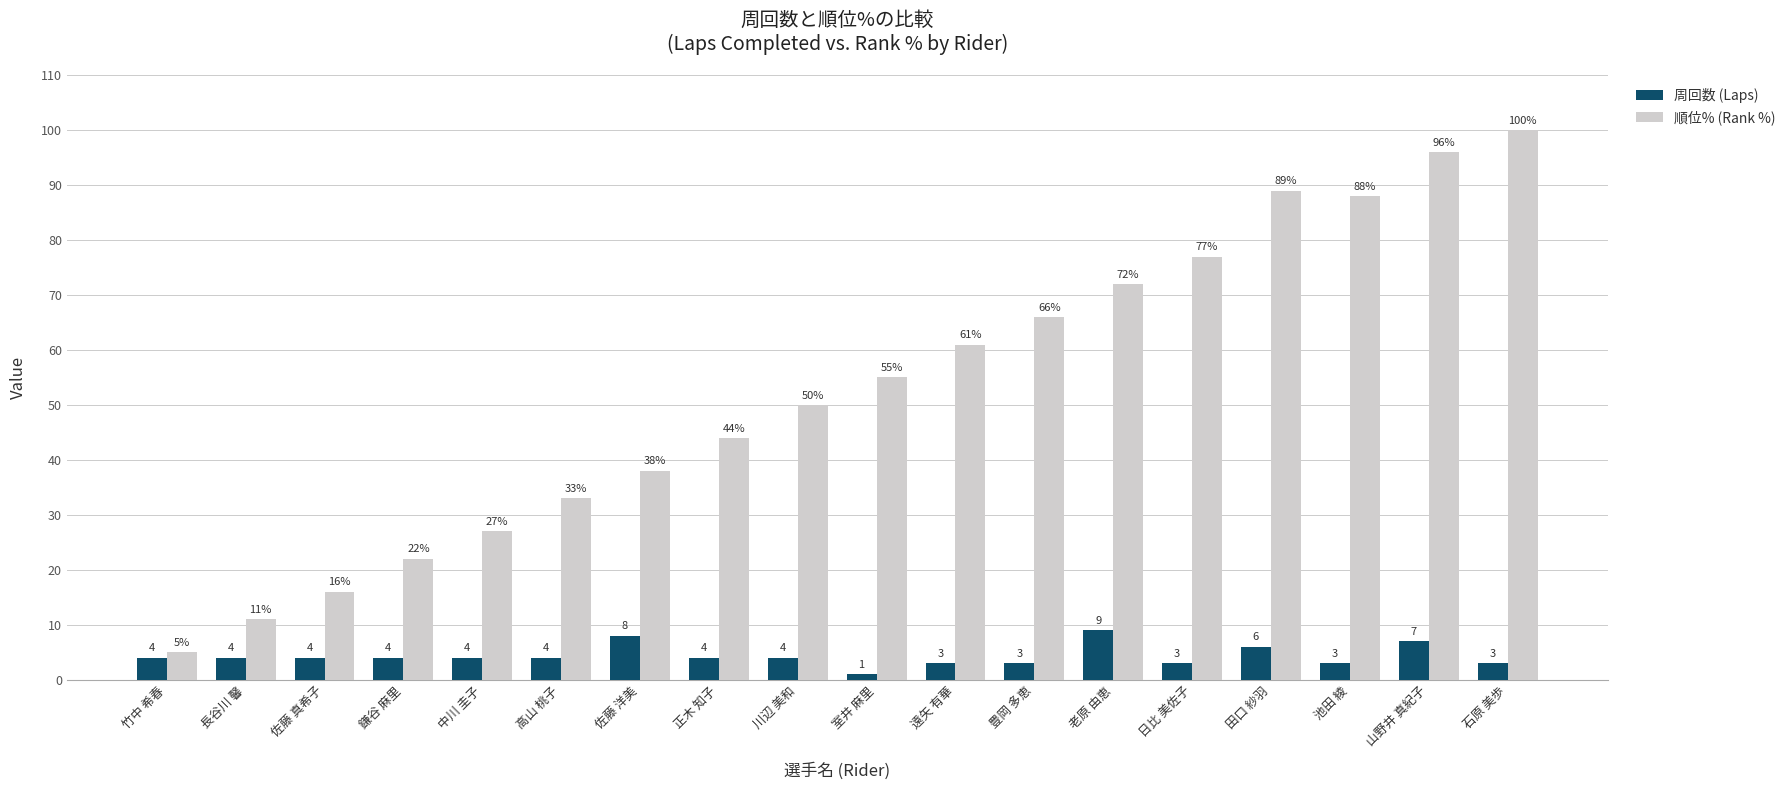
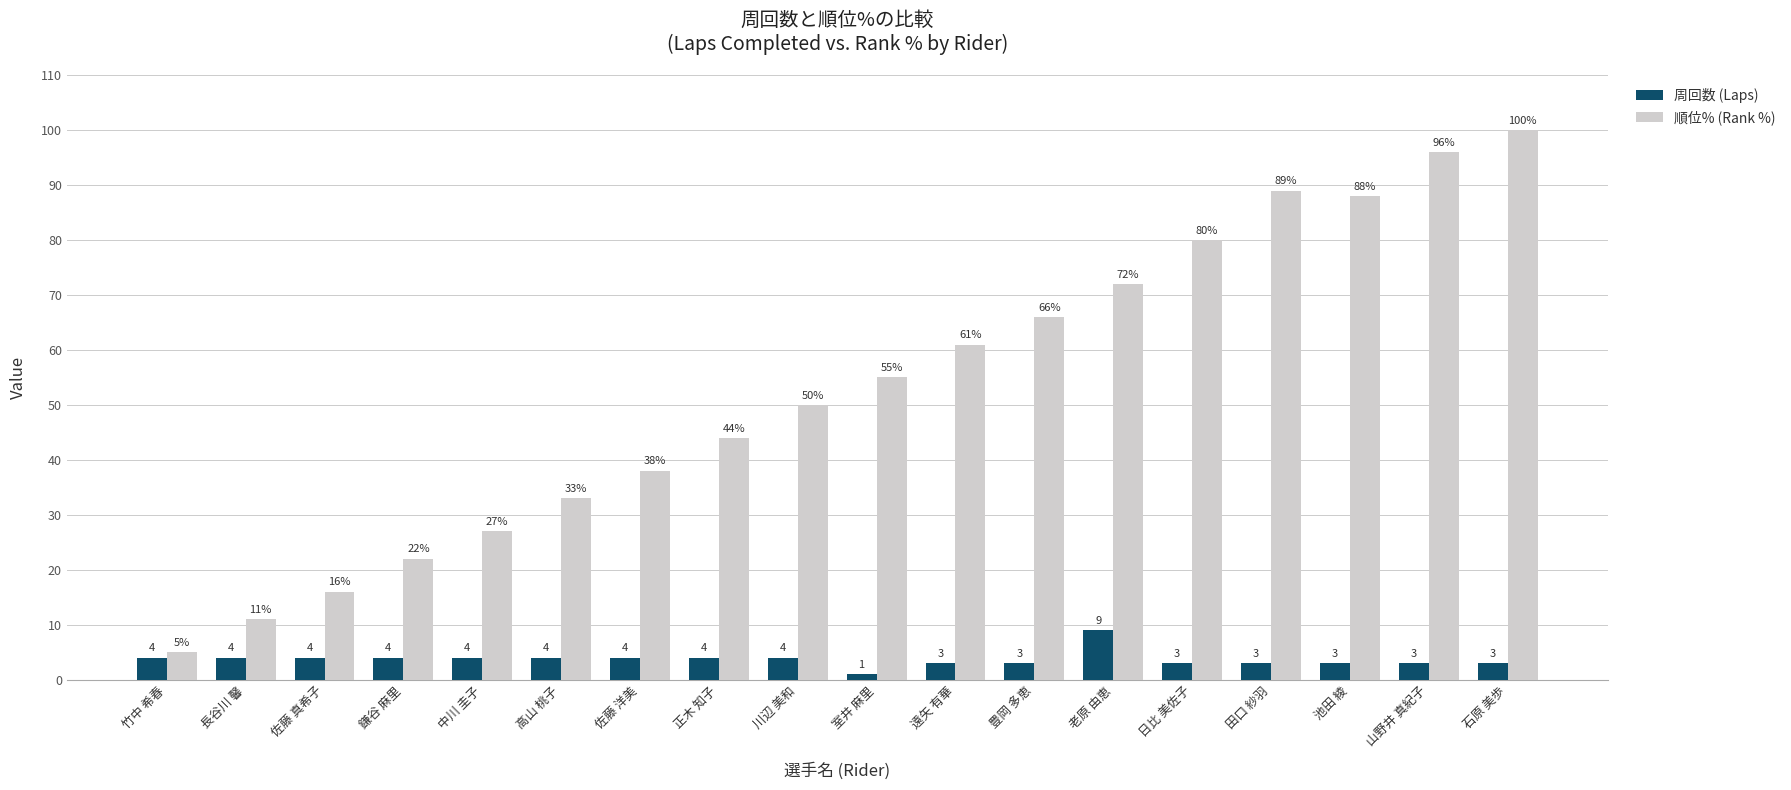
  {
    "周回数 (Laps)": {
      "竹中 希春": "4",
      "長谷川 馨": "4",
      "佐藤 真希子": "4",
      "鎌谷 麻里": "4",
      "中川 圭子": "4",
      "高山 桃子": "4",
-     "佐藤 洋美": "8",
+     "佐藤 洋美": "4",
      "正木 知子": "4",
      "川辺 美和": "4",
      "室井 麻里": "1",
      "遠矢 有華": "3",
      "豊岡 多恵": "3",
      "老原 由恵": "9",
      "日比 美佐子": "3",
-     "田口 紗羽": "6",
+     "田口 紗羽": "3",
      "池田 綾": "3",
-     "山野井 真紀子": "7",
+     "山野井 真紀子": "3",
      "石原 美歩": "3"
    },
    "順位% (Rank %)": {
      "竹中 希春": "5%",
      "長谷川 馨": "11%",
      "佐藤 真希子": "16%",
      "鎌谷 麻里": "22%",
      "中川 圭子": "27%",
      "高山 桃子": "33%",
      "佐藤 洋美": "38%",
      "正木 知子": "44%",
      "川辺 美和": "50%",
      "室井 麻里": "55%",
      "遠矢 有華": "61%",
      "豊岡 多恵": "66%",
      "老原 由恵": "72%",
-     "日比 美佐子": "77%",
+     "日比 美佐子": "80%",
      "田口 紗羽": "89%",
      "池田 綾": "88%",
      "山野井 真紀子": "96%",
      "石原 美歩": "100%"
    }
  }
